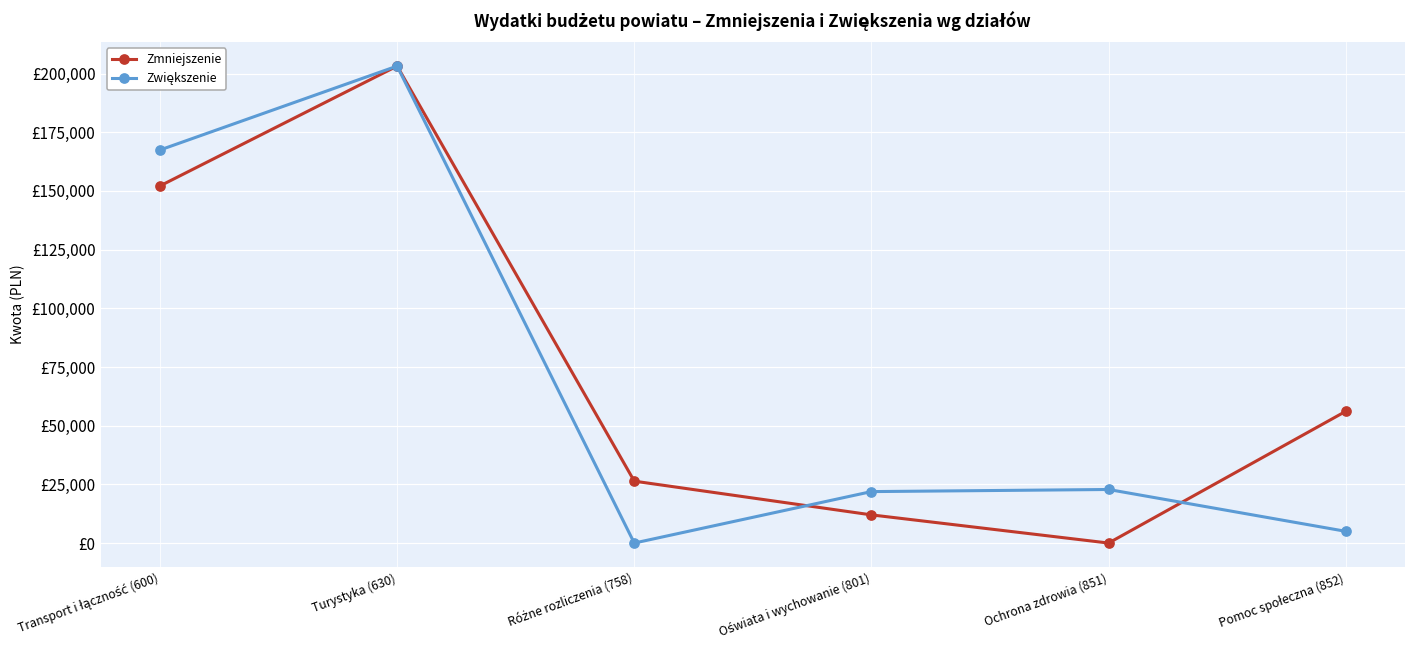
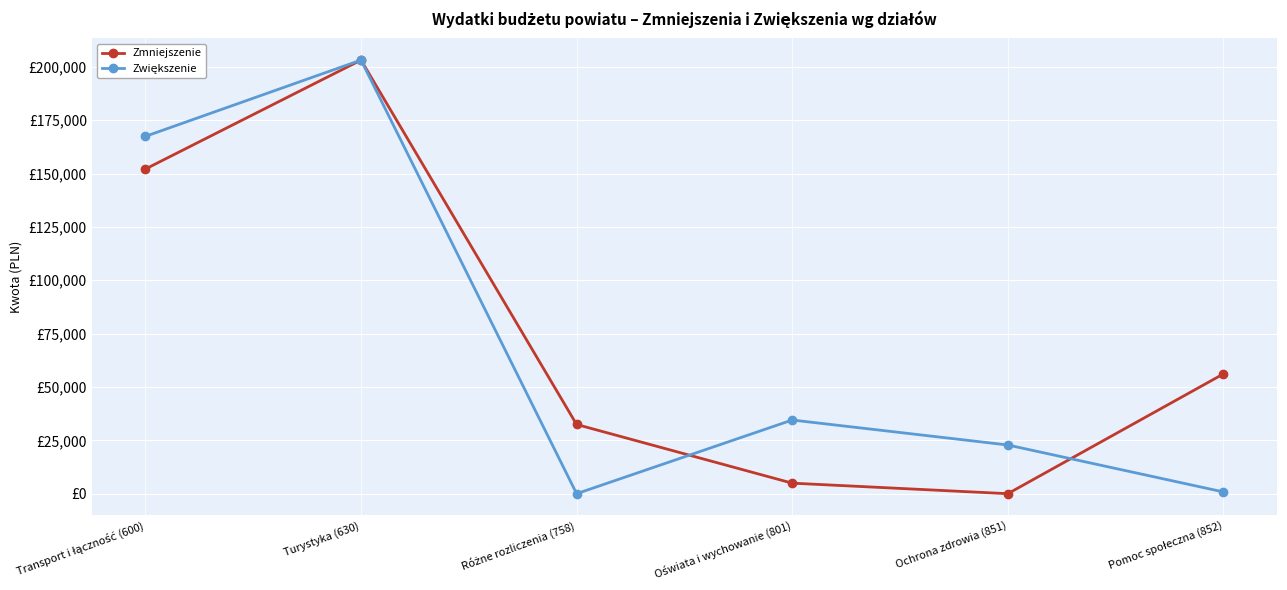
  {
    "Zmniejszenie": {
      "Transport i łączność (600)": "£152,000",
-     "Różne rozliczenia (758)": "£26,000",
-     "Oświata i wychowanie (801)": "£12,000",
+     "Różne rozliczenia (758)": "£32,000",
+     "Oświata i wychowanie (801)": "£5,000",
      "Ochrona zdrowia (851)": "£0",
      "Pomoc społeczna (852)": "£56,000"
    },
    "Zwiększenie": {
      "Transport i łączność (600)": "£167,000",
      "Różne rozliczenia (758)": "£0",
-     "Oświata i wychowanie (801)": "£22,000",
+     "Oświata i wychowanie (801)": "£35,000",
      "Ochrona zdrowia (851)": "£23,000",
-     "Pomoc społeczna (852)": "£5,000"
+     "Pomoc społeczna (852)": "£1,000"
    }
  }
